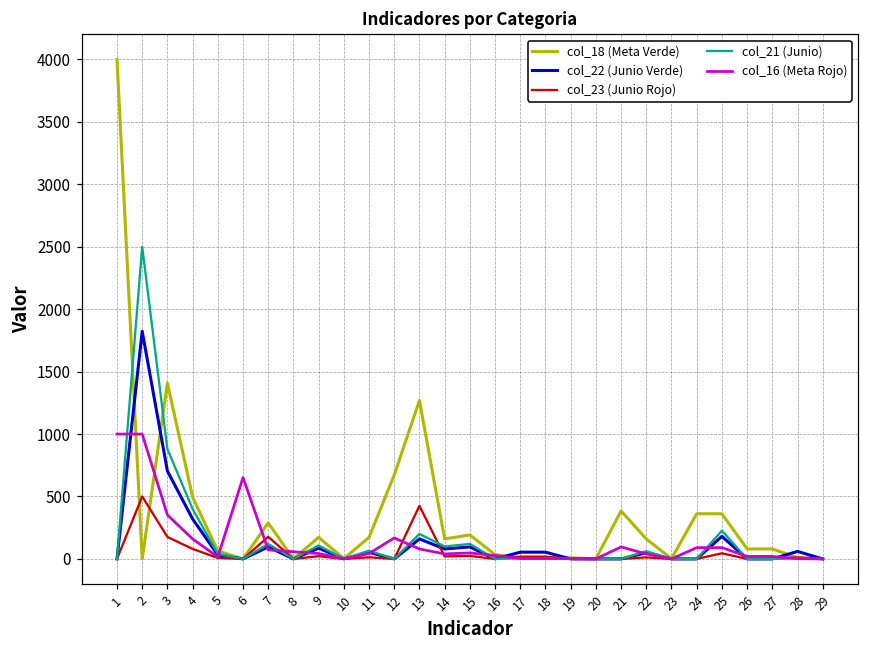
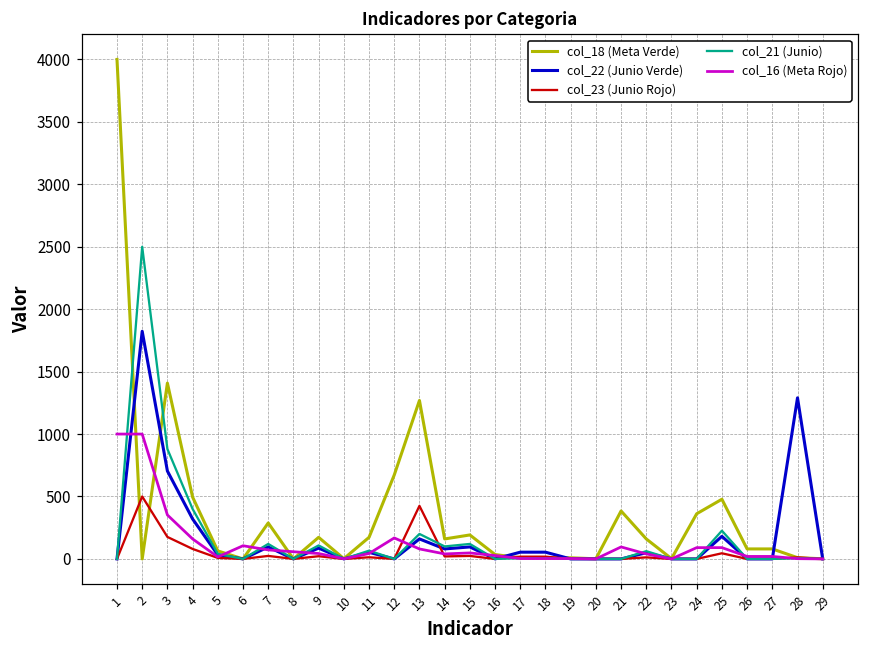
  {
    "col_18 (Meta Verde)": {
      "1": 4000,
      "2": 0,
      "3": 1410,
      "4": 500,
      "5": 60,
      "7": 290,
      "9": 170,
      "11": 170,
      "12": 670,
      "13": 1270,
      "14": 160,
      "15": 190,
      "21": 380,
      "22": 160,
      "24": 360,
-     "25": 360,
+     "25": 480,
      "26": 80,
      "27": 80
    },
    "col_22 (Junio Verde)": {
      "2": 1820,
      "3": 700,
      "4": 320,
      "7": 100,
      "13": 160,
      "15": 100,
      "17": 50,
      "18": 50,
      "25": 180,
-     "28": 60
+     "28": 1290
    },
    "col_23 (Junio Rojo)": {
      "2": 500,
      "3": 180,
      "4": 80,
-     "7": 180,
+     "7": 20,
      "11": 10,
      "13": 430,
      "15": 20,
      "22": 10,
      "25": 50
    },
    "col_21 (Junio)": {
      "2": 2500,
      "3": 880,
      "4": 400,
      "7": 120,
      "13": 200,
      "15": 120,
      "25": 230
    },
    "col_16 (Meta Rojo)": {
      "1": 1000,
      "2": 1000,
      "3": 350,
      "4": 160,
-     "6": 650,
+     "6": 110,
      "7": 70,
      "8": 60,
      "12": 170,
      "13": 80,
      "15": 50,
      "21": 100,
      "24": 90,
      "25": 90
    }
  }
